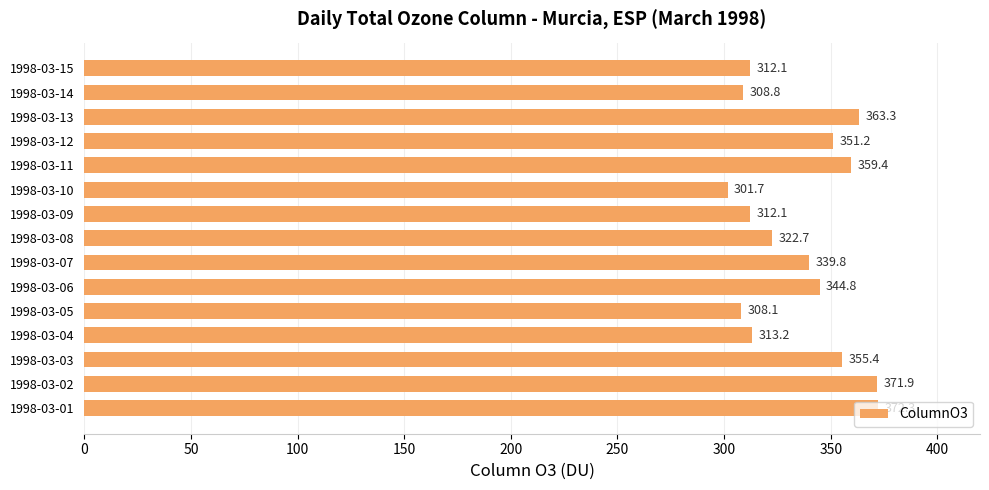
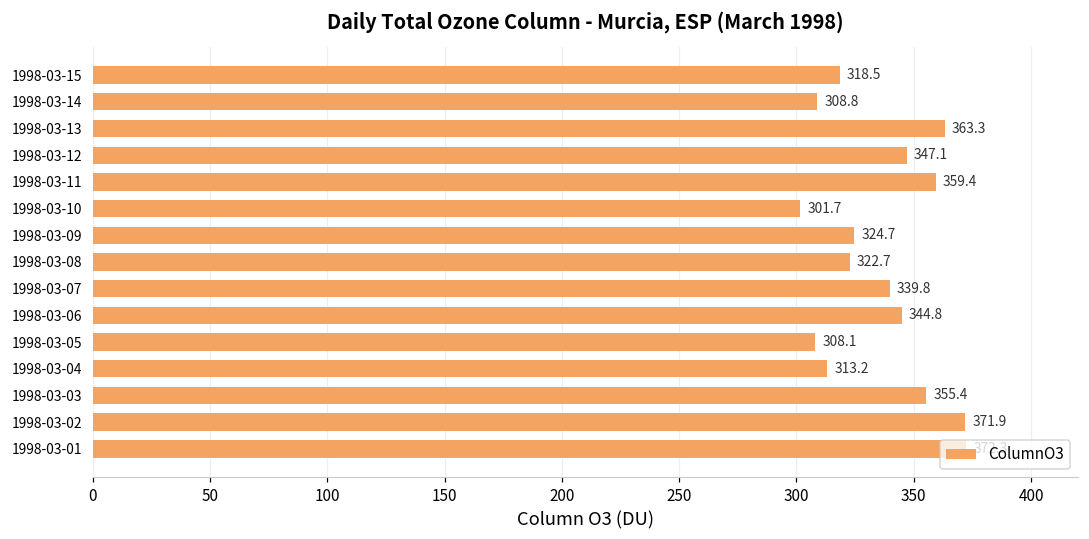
  {
-   "1998-03-15": 312.1,
+   "1998-03-15": 318.5,
    "1998-03-14": 308.8,
    "1998-03-13": 363.3,
-   "1998-03-12": 351.2,
+   "1998-03-12": 347.1,
    "1998-03-11": 359.4,
    "1998-03-10": 301.7,
-   "1998-03-09": 312.1,
+   "1998-03-09": 324.7,
    "1998-03-08": 322.7,
    "1998-03-07": 339.8,
    "1998-03-06": 344.8,
    "1998-03-05": 308.1,
    "1998-03-04": 313.2,
    "1998-03-03": 355.4,
    "1998-03-02": 371.9
  }
